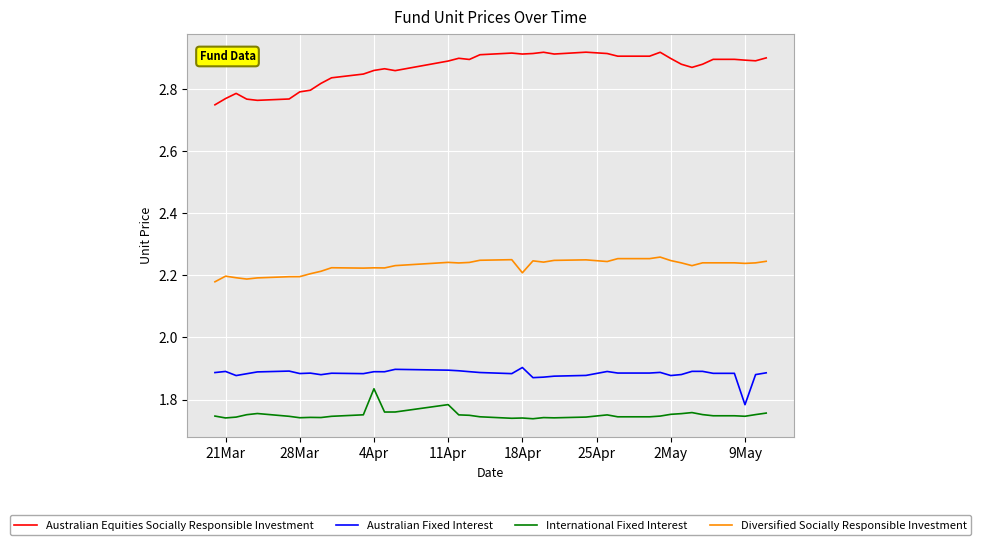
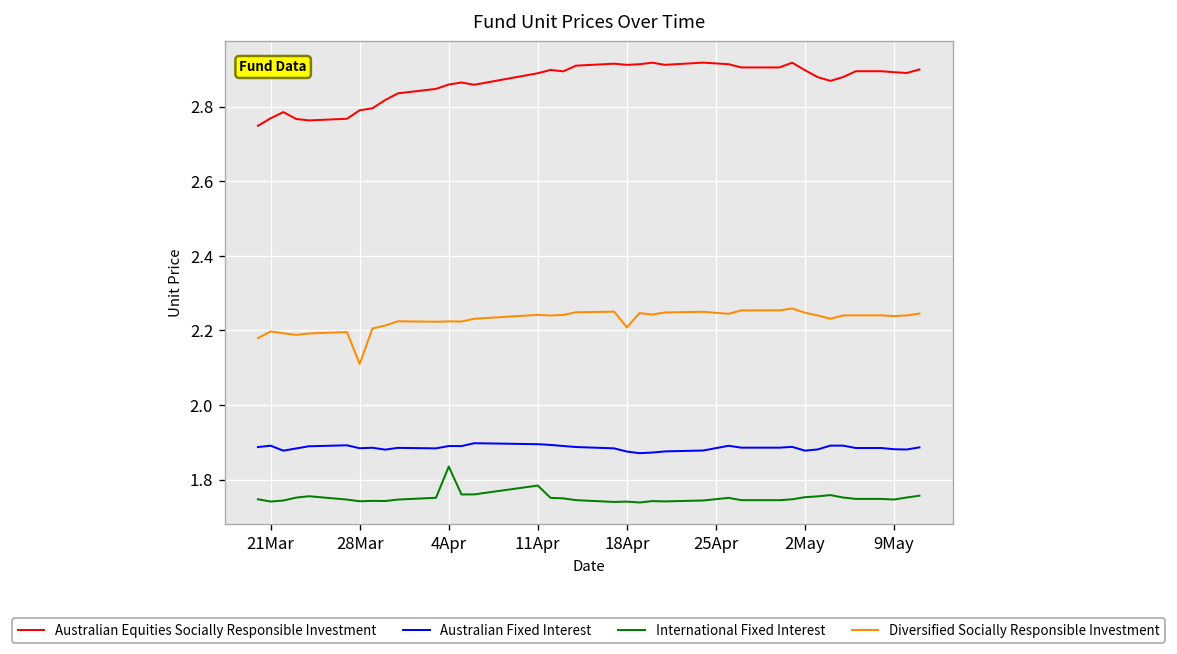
  {
    "Australian Equities Socially Responsible Investment": {
      "21Mar": 2.77,
      "28Mar": 2.79,
      "4Apr": 2.86,
      "11Apr": 2.89,
      "18Apr": 2.91,
      "2May": 2.90,
      "9May": 2.89
    },
    "Australian Fixed Interest": {
      "21Mar": 1.89,
      "28Mar": 1.88,
      "4Apr": 1.89,
      "11Apr": 1.89,
-     "18Apr": 1.90,
+     "18Apr": 1.88,
      "2May": 1.88,
-     "9May": 1.78
+     "9May": 1.88
    },
    "International Fixed Interest": {
      "21Mar": 1.74,
      "28Mar": 1.74,
      "4Apr": 1.83,
      "11Apr": 1.78,
      "18Apr": 1.74,
      "2May": 1.75,
      "9May": 1.75
    },
    "Diversified Socially Responsible Investment": {
      "21Mar": 2.20,
-     "28Mar": 2.20,
+     "28Mar": 2.11,
      "4Apr": 2.22,
      "11Apr": 2.24,
      "18Apr": 2.21,
      "2May": 2.25,
      "9May": 2.24
    }
  }
